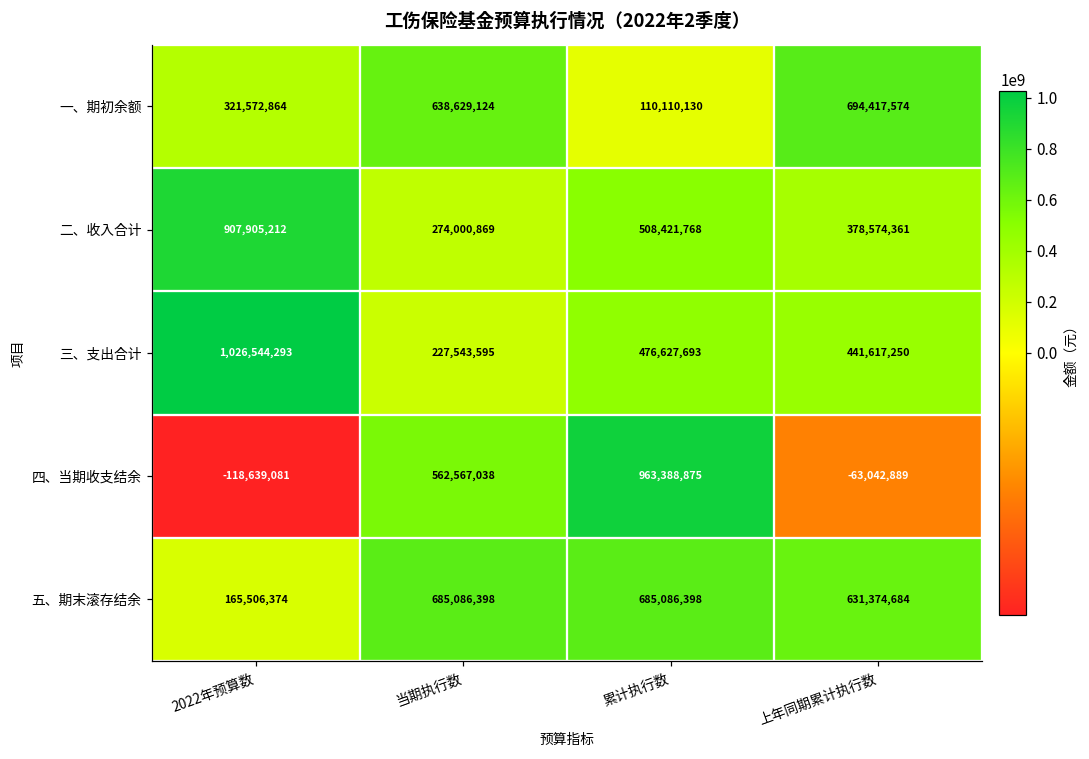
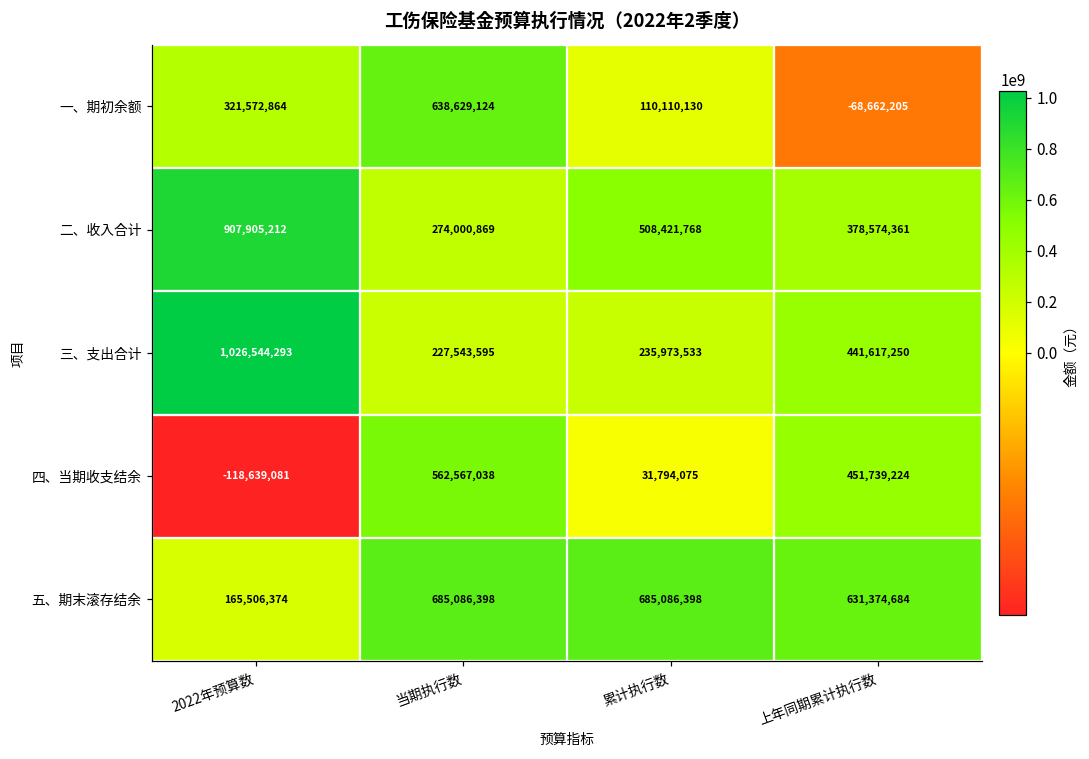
  {
    "一、期初余额": {
      "2022年预算数": "321,572,864",
      "当期执行数": "638,629,124",
      "累计执行数": "110,110,130",
-     "上年同期累计执行数": "694,417,574"
+     "上年同期累计执行数": "-68,662,205"
    },
    "二、收入合计": {
      "2022年预算数": "907,905,212",
      "当期执行数": "274,000,869",
      "累计执行数": "508,421,768",
      "上年同期累计执行数": "378,574,361"
    },
    "三、支出合计": {
      "2022年预算数": "1,026,544,293",
      "当期执行数": "227,543,595",
-     "累计执行数": "476,627,693",
+     "累计执行数": "235,973,533",
      "上年同期累计执行数": "441,617,250"
    },
    "四、当期收支结余": {
      "2022年预算数": "-118,639,081",
      "当期执行数": "562,567,038",
-     "累计执行数": "963,388,875",
-     "上年同期累计执行数": "-63,042,889"
+     "累计执行数": "31,794,075",
+     "上年同期累计执行数": "451,739,224"
    },
    "五、期末滚存结余": {
      "2022年预算数": "165,506,374",
      "当期执行数": "685,086,398",
      "累计执行数": "685,086,398",
      "上年同期累计执行数": "631,374,684"
    }
  }
